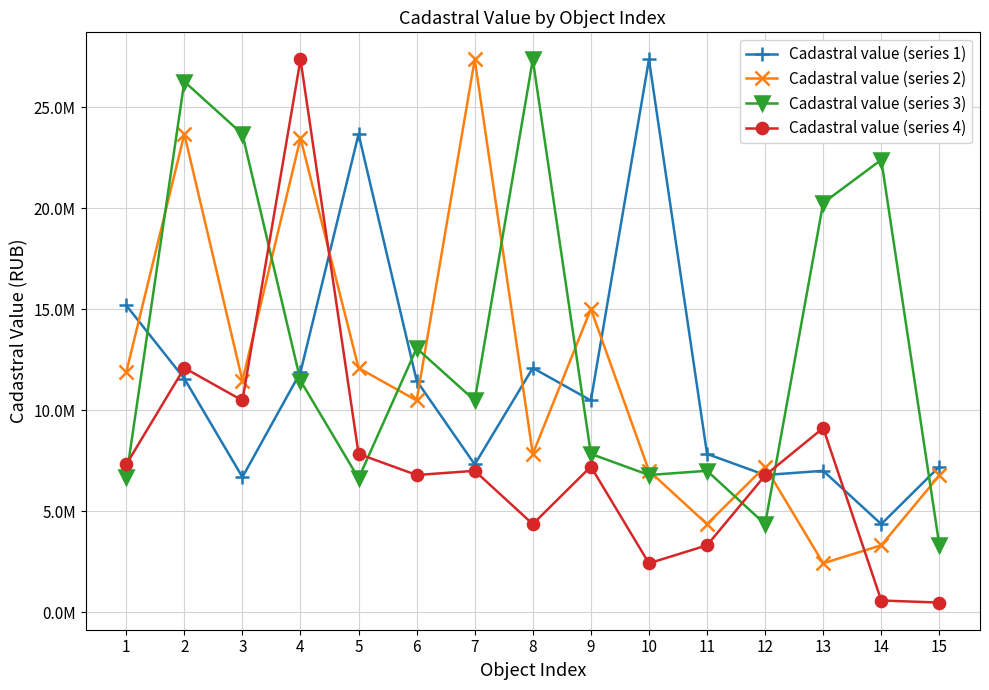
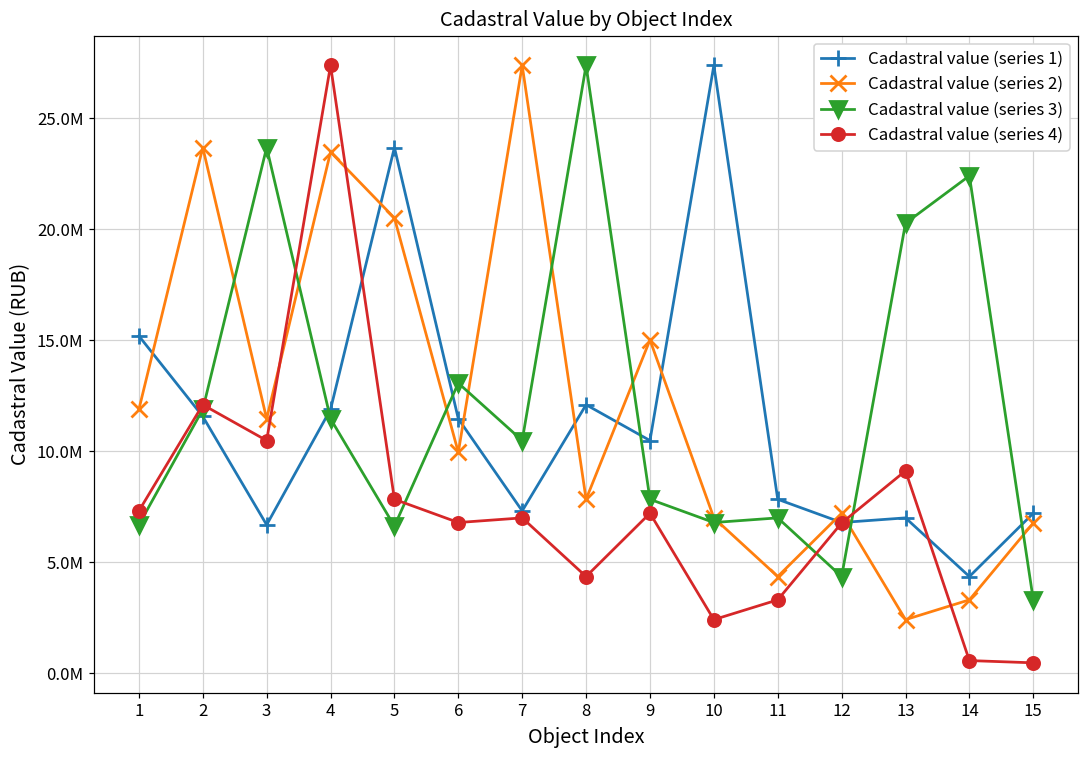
  {
    "Cadastral value (series 1)": {
      "1": 15200000,
      "2": 11600000,
      "3": 6700000,
      "4": 11900000,
      "5": 23700000,
      "6": 11500000,
      "7": 7300000,
      "8": 12100000,
      "9": 10500000,
      "10": 27400000,
      "11": 7800000,
      "13": 7000000,
      "14": 4400000,
      "15": 7200000
    },
    "Cadastral value (series 2)": {
      "1": 11900000,
      "2": 23700000,
      "3": 11500000,
      "4": 23500000,
-     "5": 12100000,
-     "6": 10500000,
+     "5": 20500000,
+     "6": 10000000,
      "7": 27400000,
      "8": 7800000,
      "9": 15000000,
      "10": 7000000,
      "11": 4400000,
      "12": 7200000,
      "13": 2400000,
      "14": 3300000,
      "15": 6800000
    },
    "Cadastral value (series 3)": {
      "1": 6700000,
-     "2": 26300000,
+     "2": 11900000,
      "3": 23700000,
      "4": 11500000,
      "5": 6600000,
      "6": 13100000,
      "7": 10500000,
      "8": 27400000,
      "9": 7800000,
      "10": 6800000,
      "11": 7000000,
      "12": 4400000,
      "13": 20300000,
      "14": 22400000,
      "15": 3300000
    },
    "Cadastral value (series 4)": {
      "1": 7300000,
      "2": 12100000,
      "3": 10500000,
      "4": 27400000,
      "5": 7800000,
      "6": 6800000,
      "7": 7000000,
      "8": 4400000,
      "9": 7200000,
      "10": 2400000,
      "11": 3300000,
      "13": 9100000,
      "14": 600000,
      "15": 500000
    }
  }
